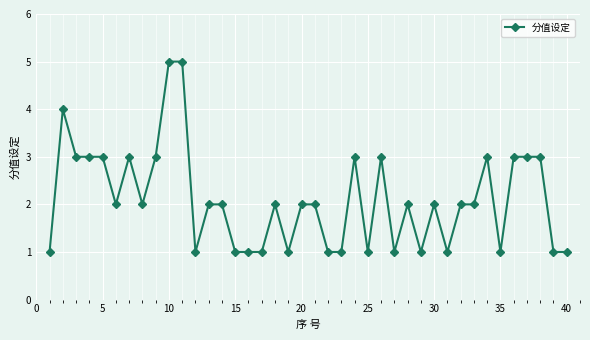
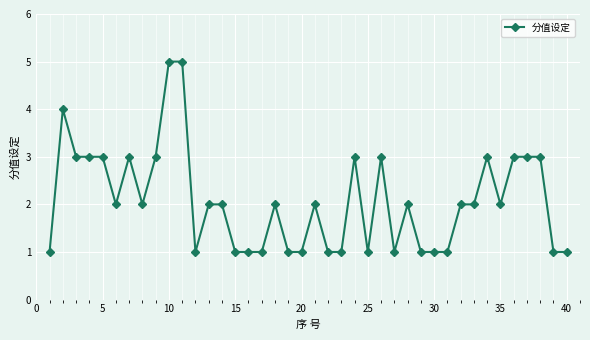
  {
    "5": 3,
    "10": 5,
    "15": 1,
-   "20": 2,
+   "20": 1,
    "25": 1,
-   "30": 2,
-   "35": 1,
+   "30": 1,
+   "35": 2,
    "40": 1
  }
